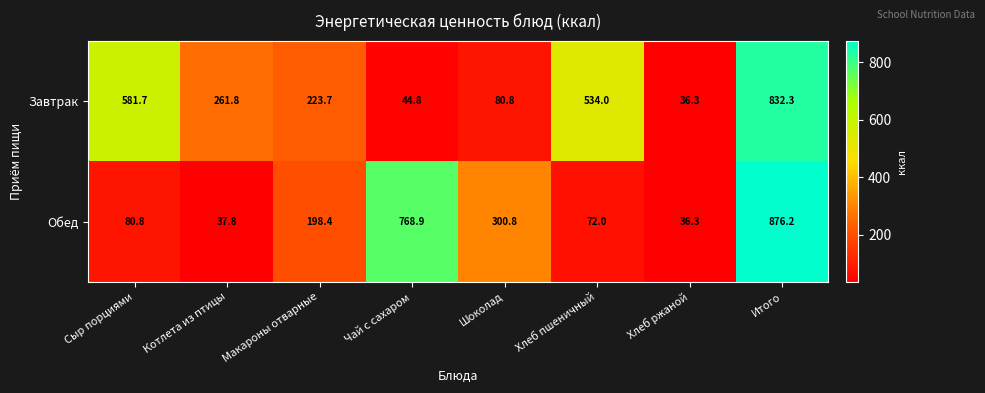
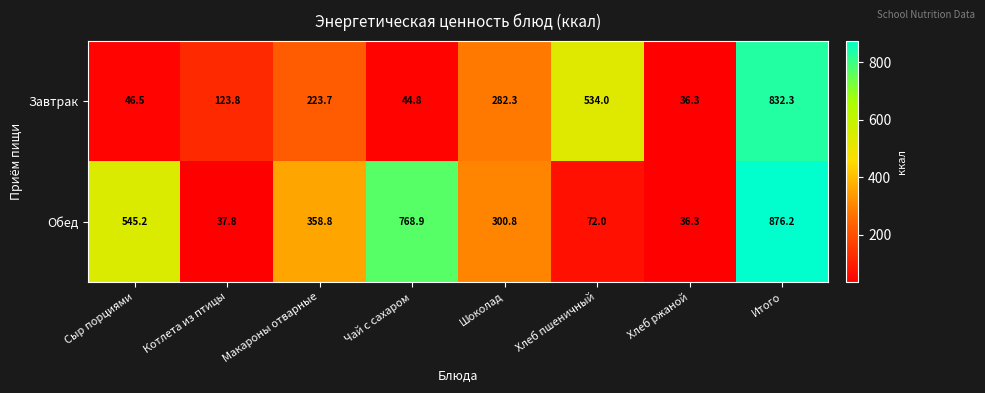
  {
    "Завтрак": {
-     "Сыр порциями": 581.7,
-     "Котлета из птицы": 261.8,
+     "Сыр порциями": 46.5,
+     "Котлета из птицы": 123.8,
      "Макароны отварные": 223.7,
      "Чай с сахаром": 44.8,
-     "Шоколад": 80.8,
+     "Шоколад": 282.3,
      "Хлеб пшеничный": 534.0,
      "Хлеб ржаной": 36.3,
      "Итого": 832.3
    },
    "Обед": {
-     "Сыр порциями": 80.8,
+     "Сыр порциями": 545.2,
      "Котлета из птицы": 37.8,
-     "Макароны отварные": 198.4,
+     "Макароны отварные": 358.8,
      "Чай с сахаром": 768.9,
      "Шоколад": 300.8,
      "Хлеб пшеничный": 72.0,
      "Хлеб ржаной": 36.3,
      "Итого": 876.2
    }
  }
